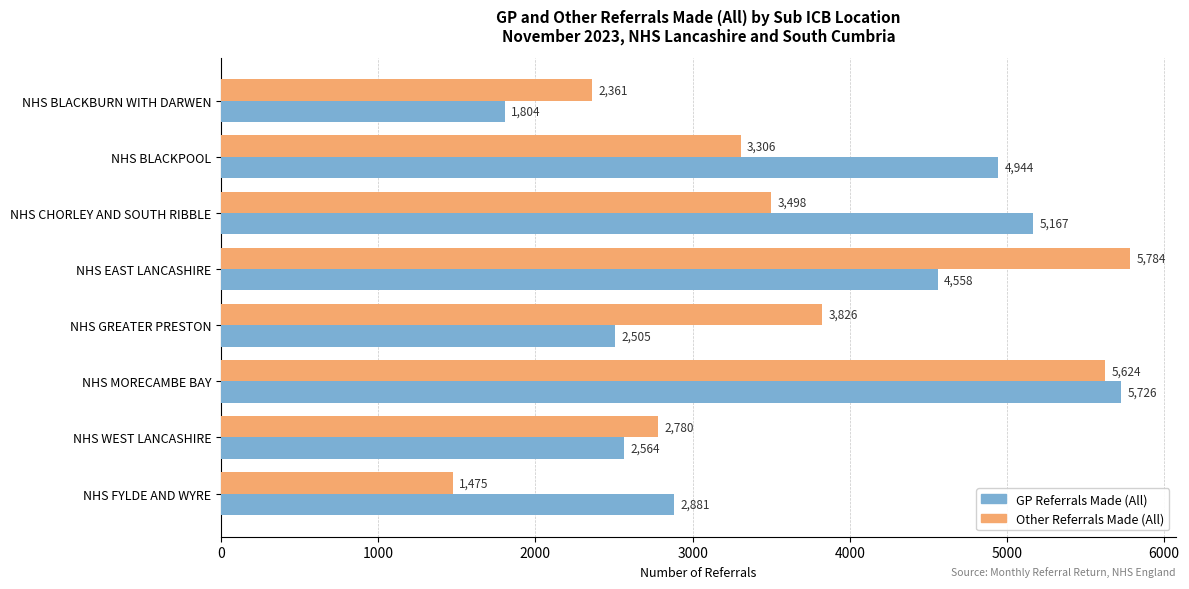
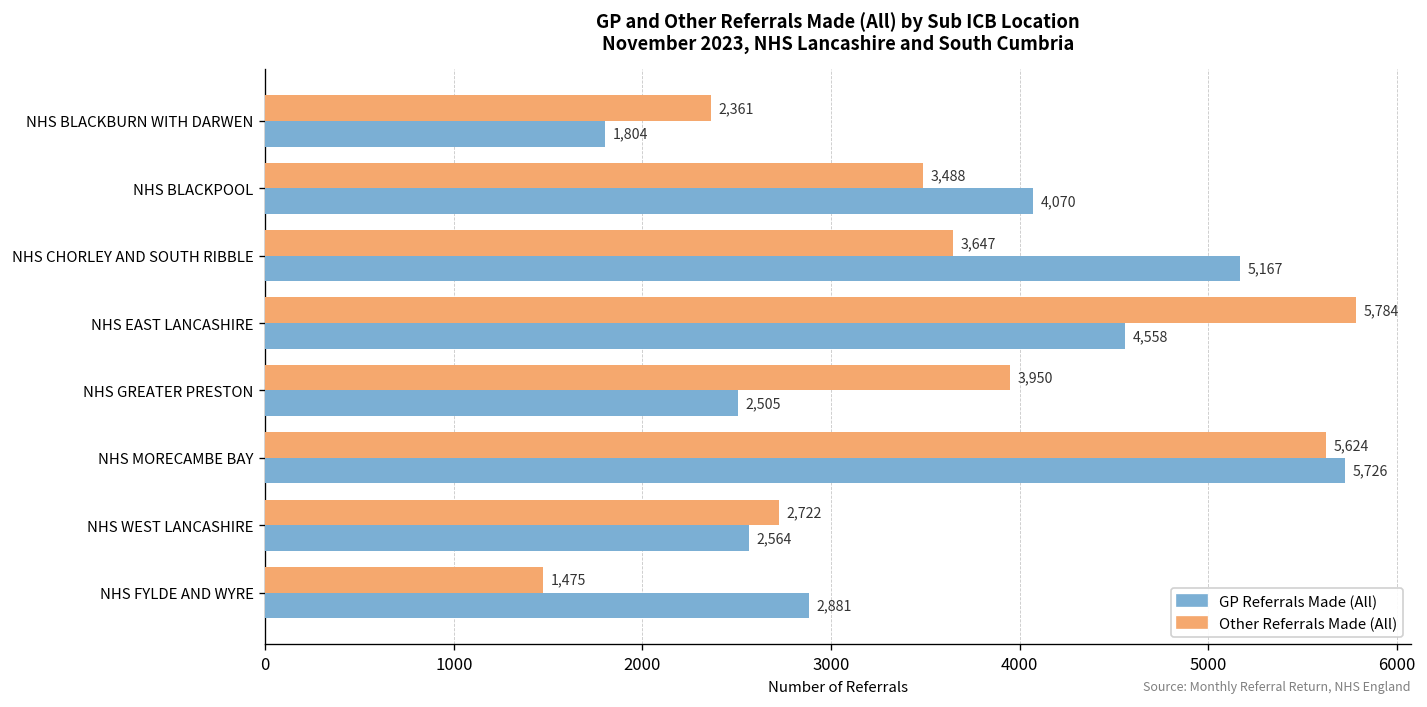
  {
    "GP Referrals Made (All)": {
      "NHS BLACKBURN WITH DARWEN": "1,804",
-     "NHS BLACKPOOL": "4,944",
+     "NHS BLACKPOOL": "4,070",
      "NHS CHORLEY AND SOUTH RIBBLE": "5,167",
      "NHS EAST LANCASHIRE": "4,558",
      "NHS GREATER PRESTON": "2,505",
      "NHS MORECAMBE BAY": "5,726",
      "NHS WEST LANCASHIRE": "2,564",
      "NHS FYLDE AND WYRE": "2,881"
    },
    "Other Referrals Made (All)": {
      "NHS BLACKBURN WITH DARWEN": "2,361",
-     "NHS BLACKPOOL": "3,306",
-     "NHS CHORLEY AND SOUTH RIBBLE": "3,498",
+     "NHS BLACKPOOL": "3,488",
+     "NHS CHORLEY AND SOUTH RIBBLE": "3,647",
      "NHS EAST LANCASHIRE": "5,784",
-     "NHS GREATER PRESTON": "3,826",
+     "NHS GREATER PRESTON": "3,950",
      "NHS MORECAMBE BAY": "5,624",
-     "NHS WEST LANCASHIRE": "2,780",
+     "NHS WEST LANCASHIRE": "2,722",
      "NHS FYLDE AND WYRE": "1,475"
    }
  }
